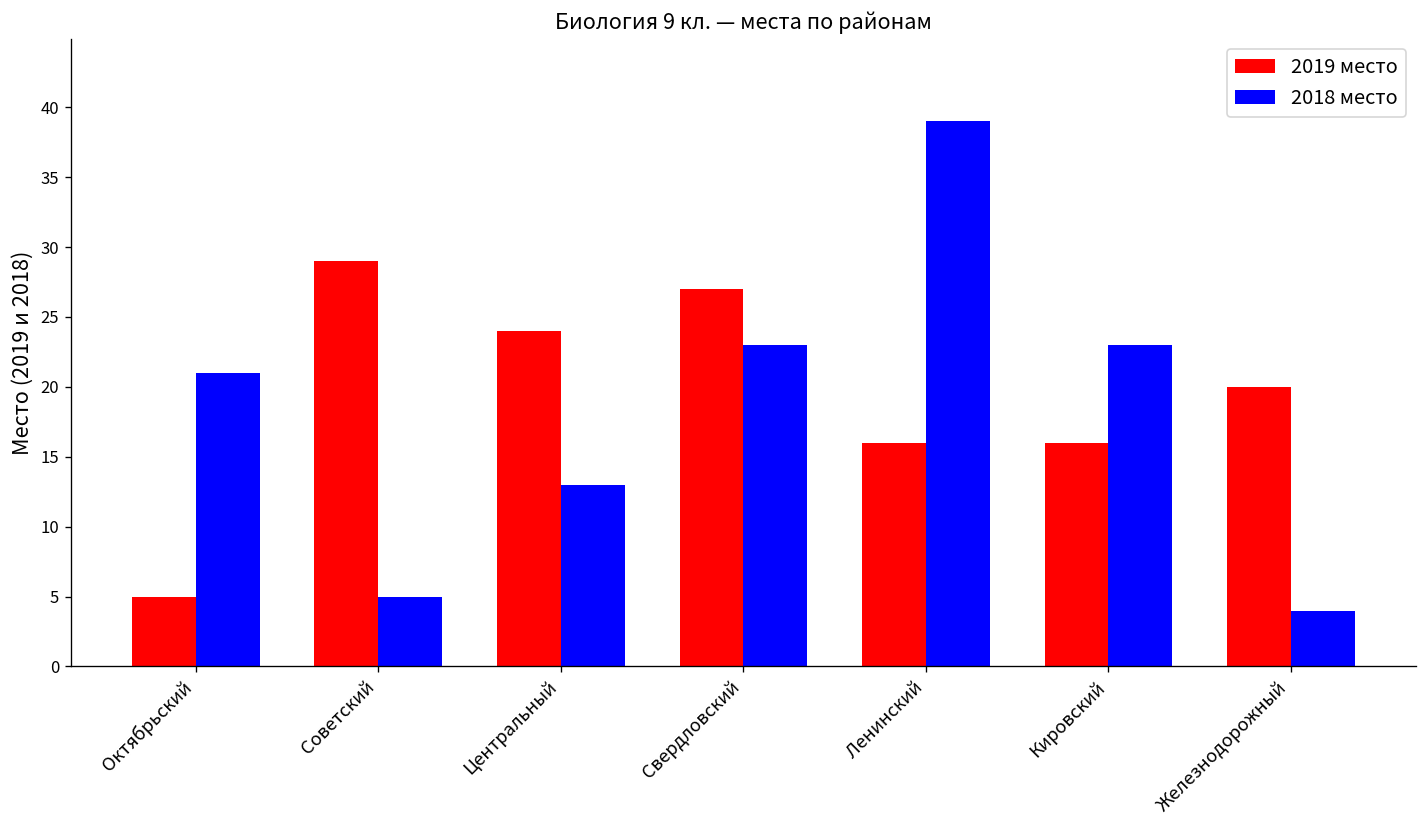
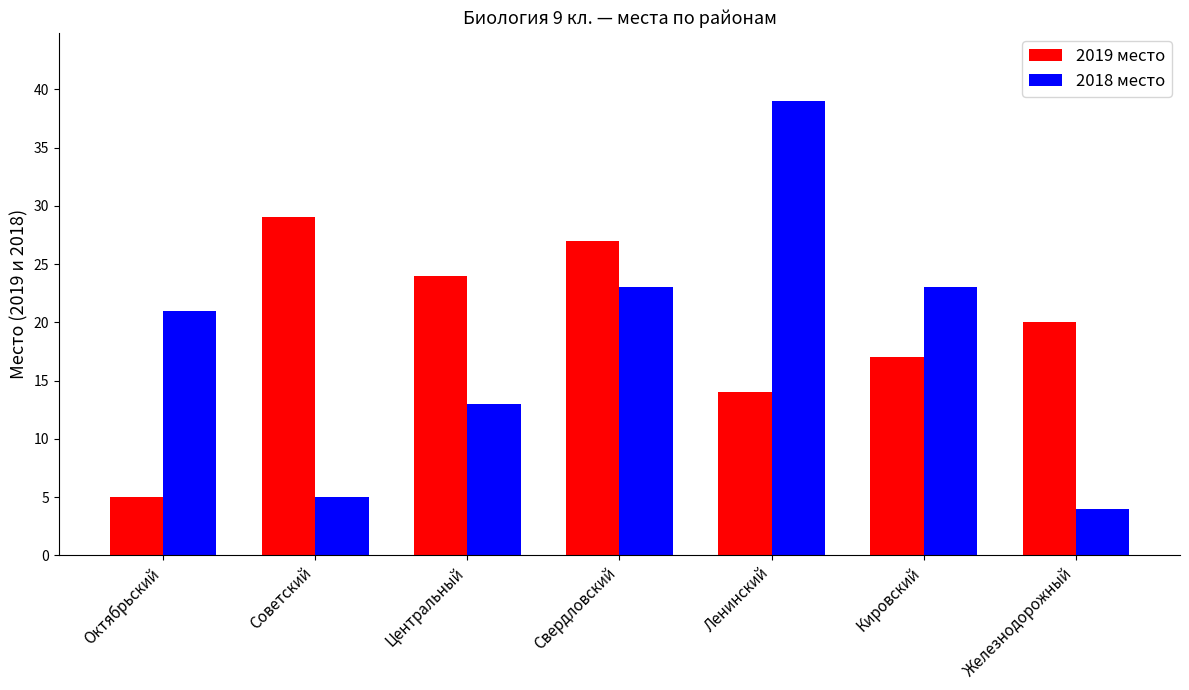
  {
    "2019 место": {
      "Октябрьский": 5,
      "Советский": 29,
      "Центральный": 24,
      "Свердловский": 27,
-     "Ленинский": 16,
-     "Кировский": 16,
+     "Ленинский": 14,
+     "Кировский": 17,
      "Железнодорожный": 20
    },
    "2018 место": {
      "Октябрьский": 21,
      "Советский": 5,
      "Центральный": 13,
      "Свердловский": 23,
      "Ленинский": 39,
      "Кировский": 23,
      "Железнодорожный": 4
    }
  }
